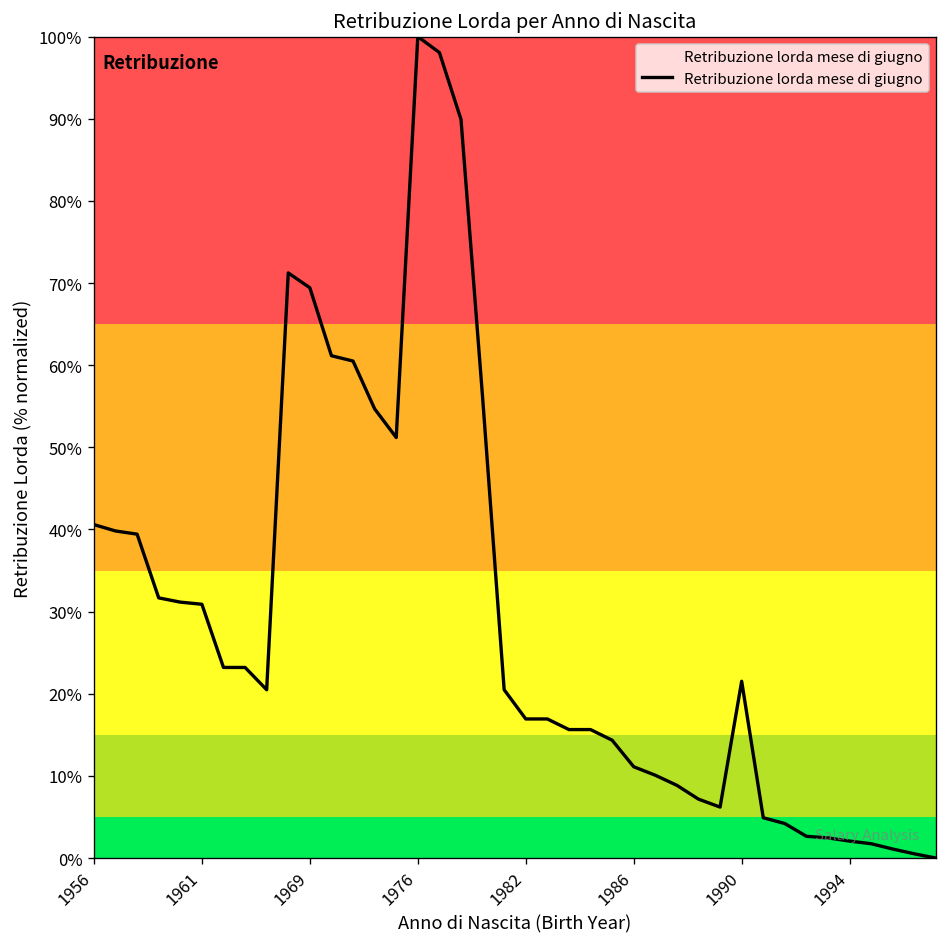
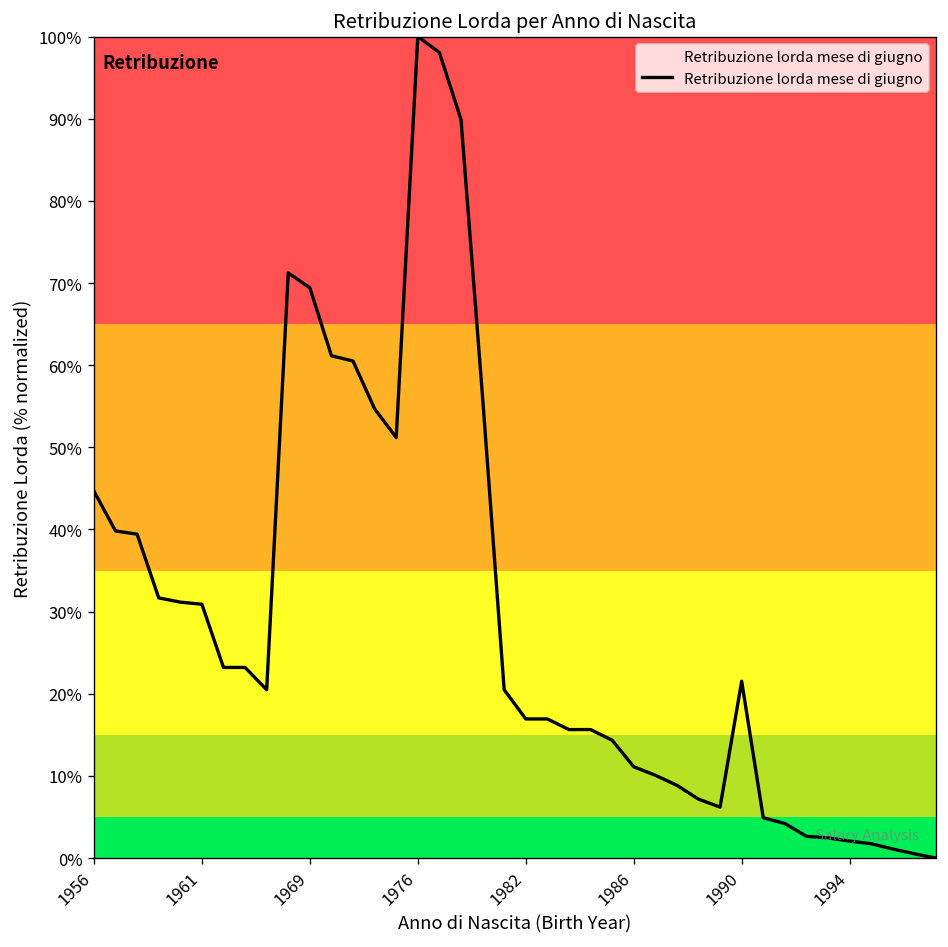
  {
-   "1956": "41%",
+   "1956": "45%",
    "1976": "100%",
    "1990": "22%",
    "1994": "2%"
  }
